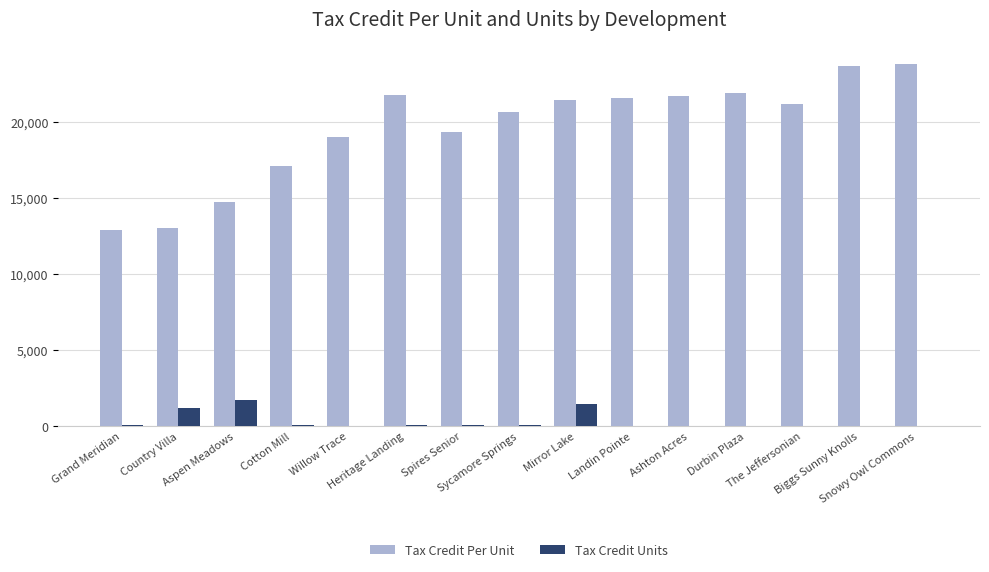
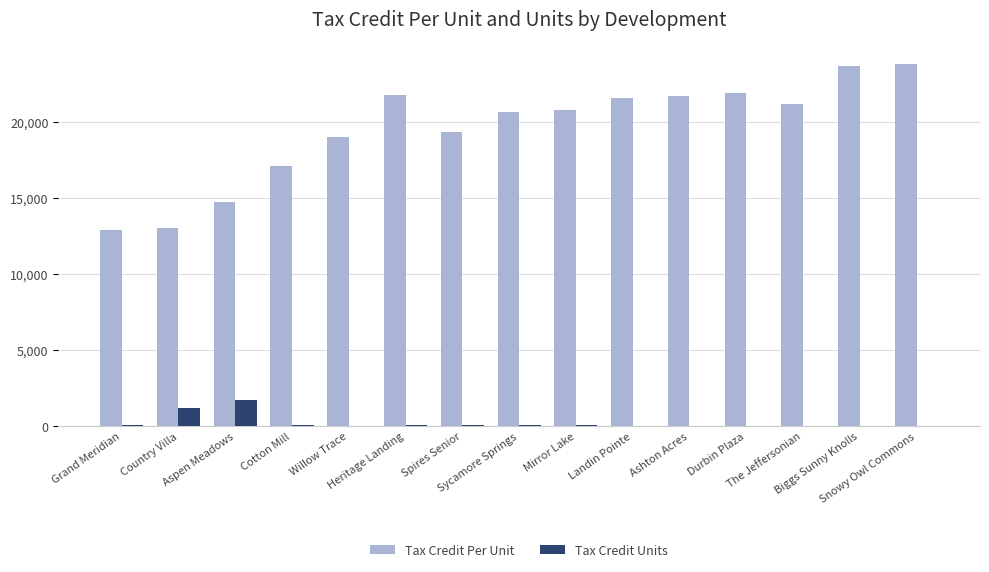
  {
    "Tax Credit Per Unit": {
      "Grand Meridian": "12,900",
      "Country Villa": "13,000",
      "Aspen Meadows": "14,700",
      "Cotton Mill": "17,100",
      "Willow Trace": "19,000",
      "Heritage Landing": "21,800",
      "Spires Senior": "19,400",
      "Sycamore Springs": "20,700",
-     "Mirror Lake": "21,400",
+     "Mirror Lake": "20,800",
      "Landin Pointe": "21,600",
      "Ashton Acres": "21,700",
      "Durbin Plaza": "21,900",
      "The Jeffersonian": "21,200",
      "Biggs Sunny Knolls": "23,700",
      "Snowy Owl Commons": "23,800"
    },
    "Tax Credit Units": {
      "Country Villa": "1,200",
      "Aspen Meadows": "1,700",
-     "Mirror Lake": "1,400"
+     "Mirror Lake": "100"
    }
  }
